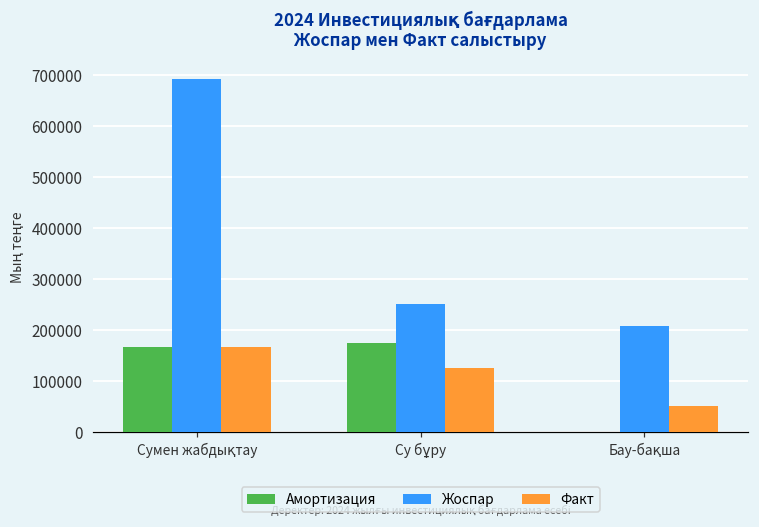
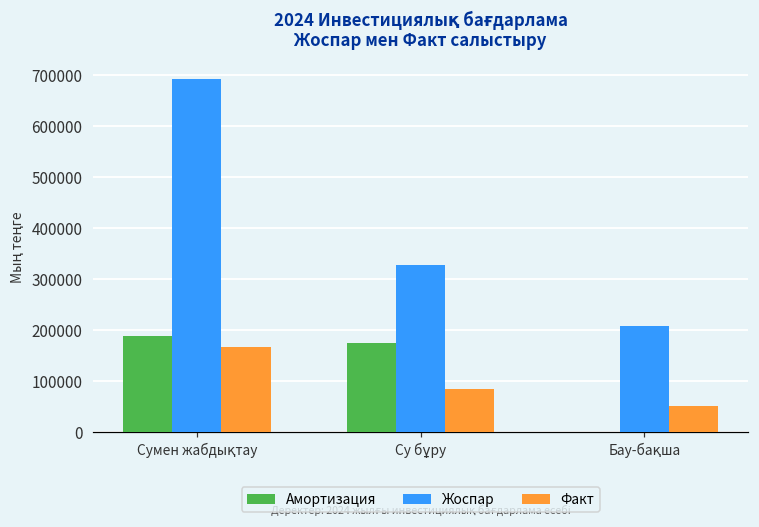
  {
    "Амортизация": {
-     "Сумен жабдықтау": 170000,
+     "Сумен жабдықтау": 190000,
      "Су бұру": 170000
    },
    "Жоспар": {
      "Сумен жабдықтау": 690000,
-     "Су бұру": 250000,
+     "Су бұру": 330000,
      "Бау-бақша": 210000
    },
    "Факт": {
      "Сумен жабдықтау": 170000,
-     "Су бұру": 130000,
+     "Су бұру": 80000,
      "Бау-бақша": 50000
    }
  }
